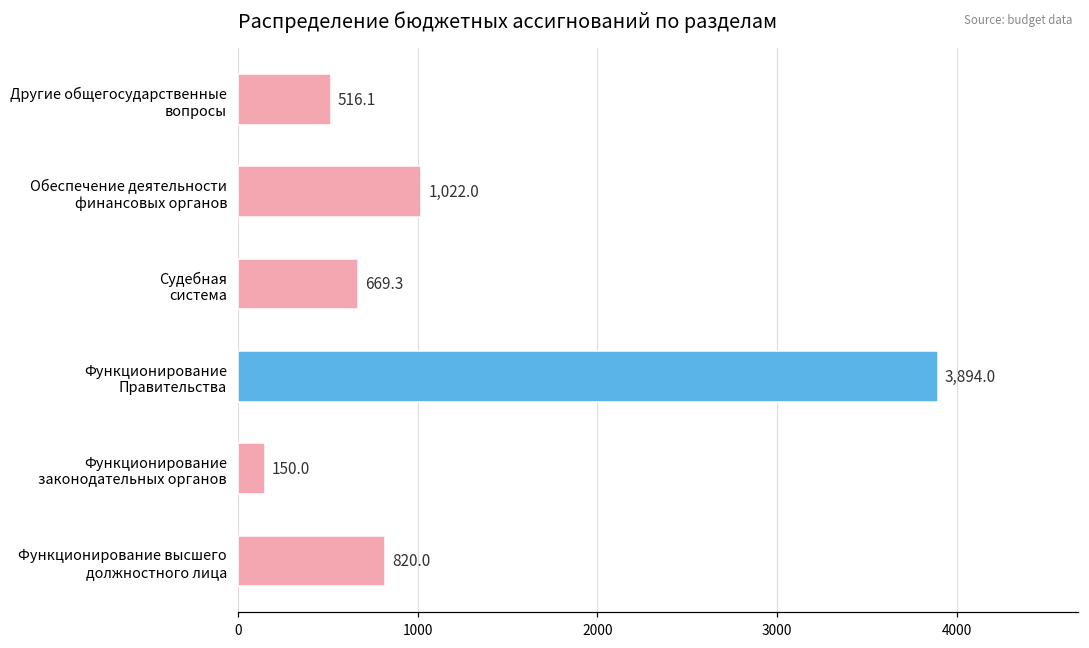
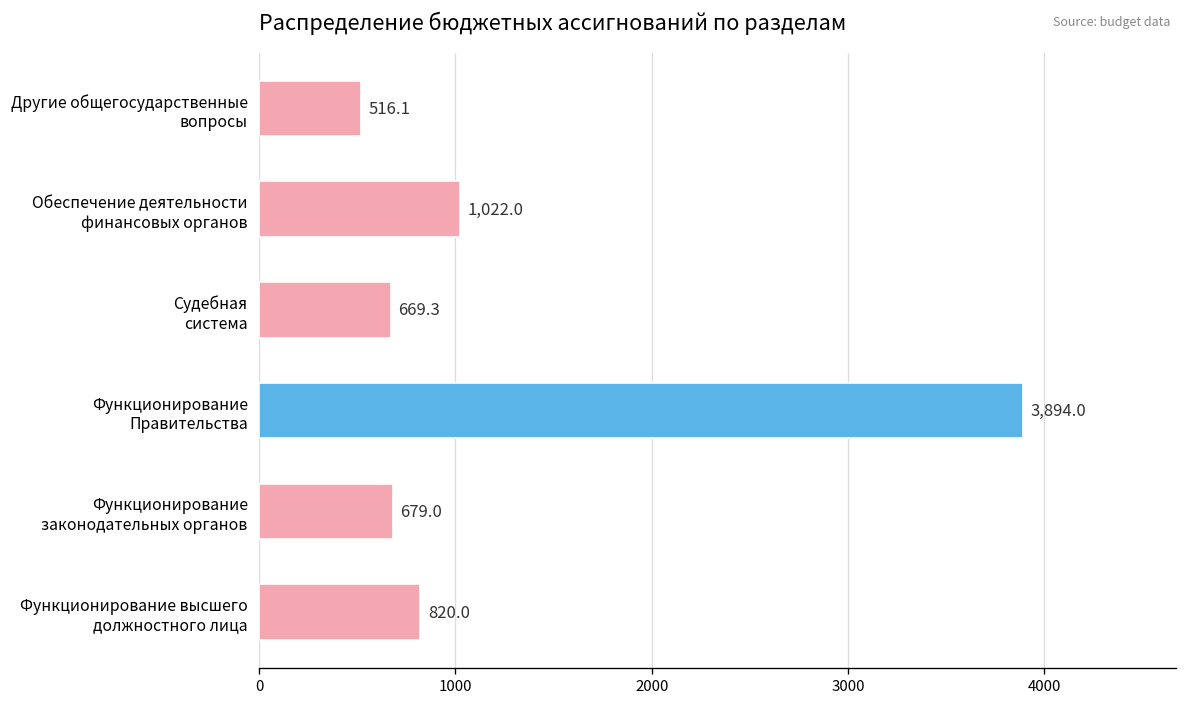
  {
    "Другие общегосударственные вопросы": "516.1",
    "Обеспечение деятельности финансовых органов": "1,022.0",
    "Судебная система": "669.3",
    "Функционирование Правительства": "3,894.0",
-   "Функционирование законодательных органов": "150.0",
+   "Функционирование законодательных органов": "679.0",
    "Функционирование высшего должностного лица": "820.0"
  }
